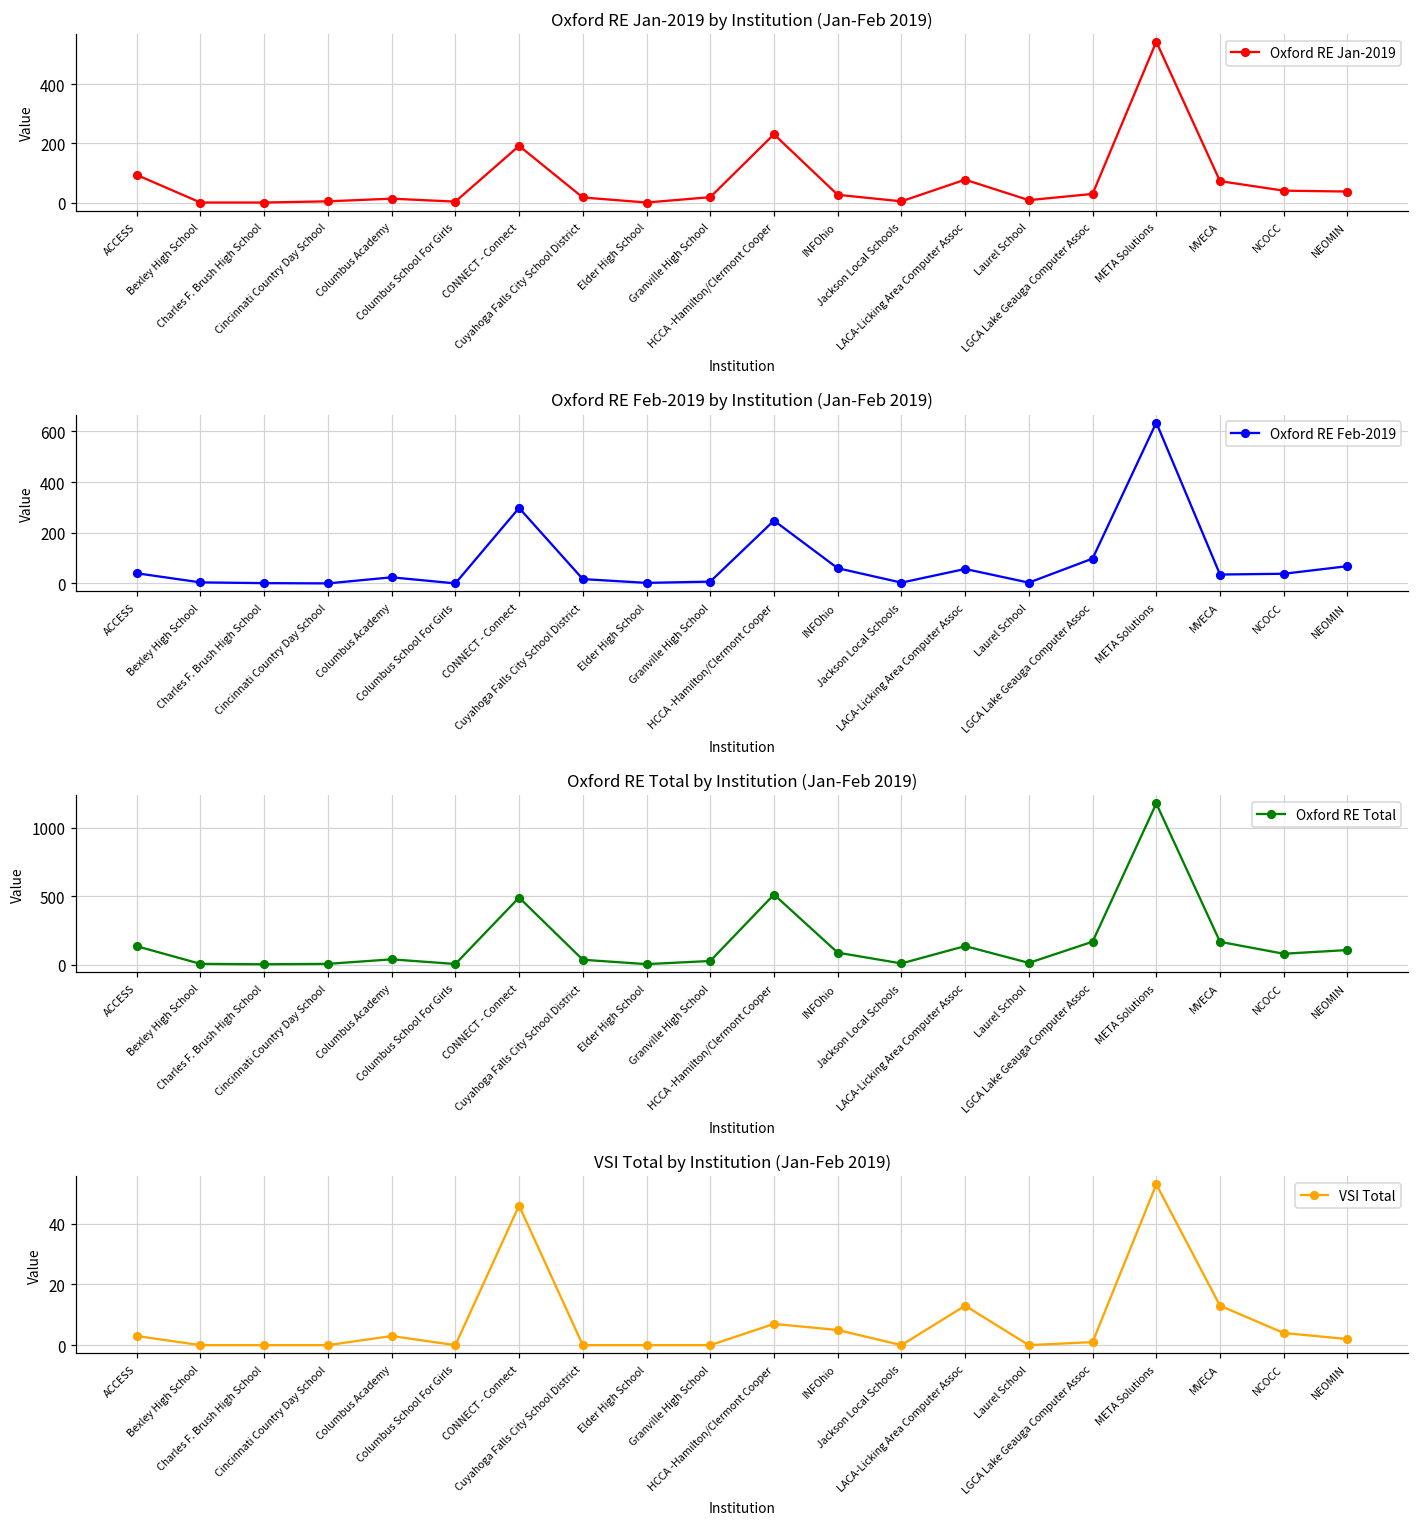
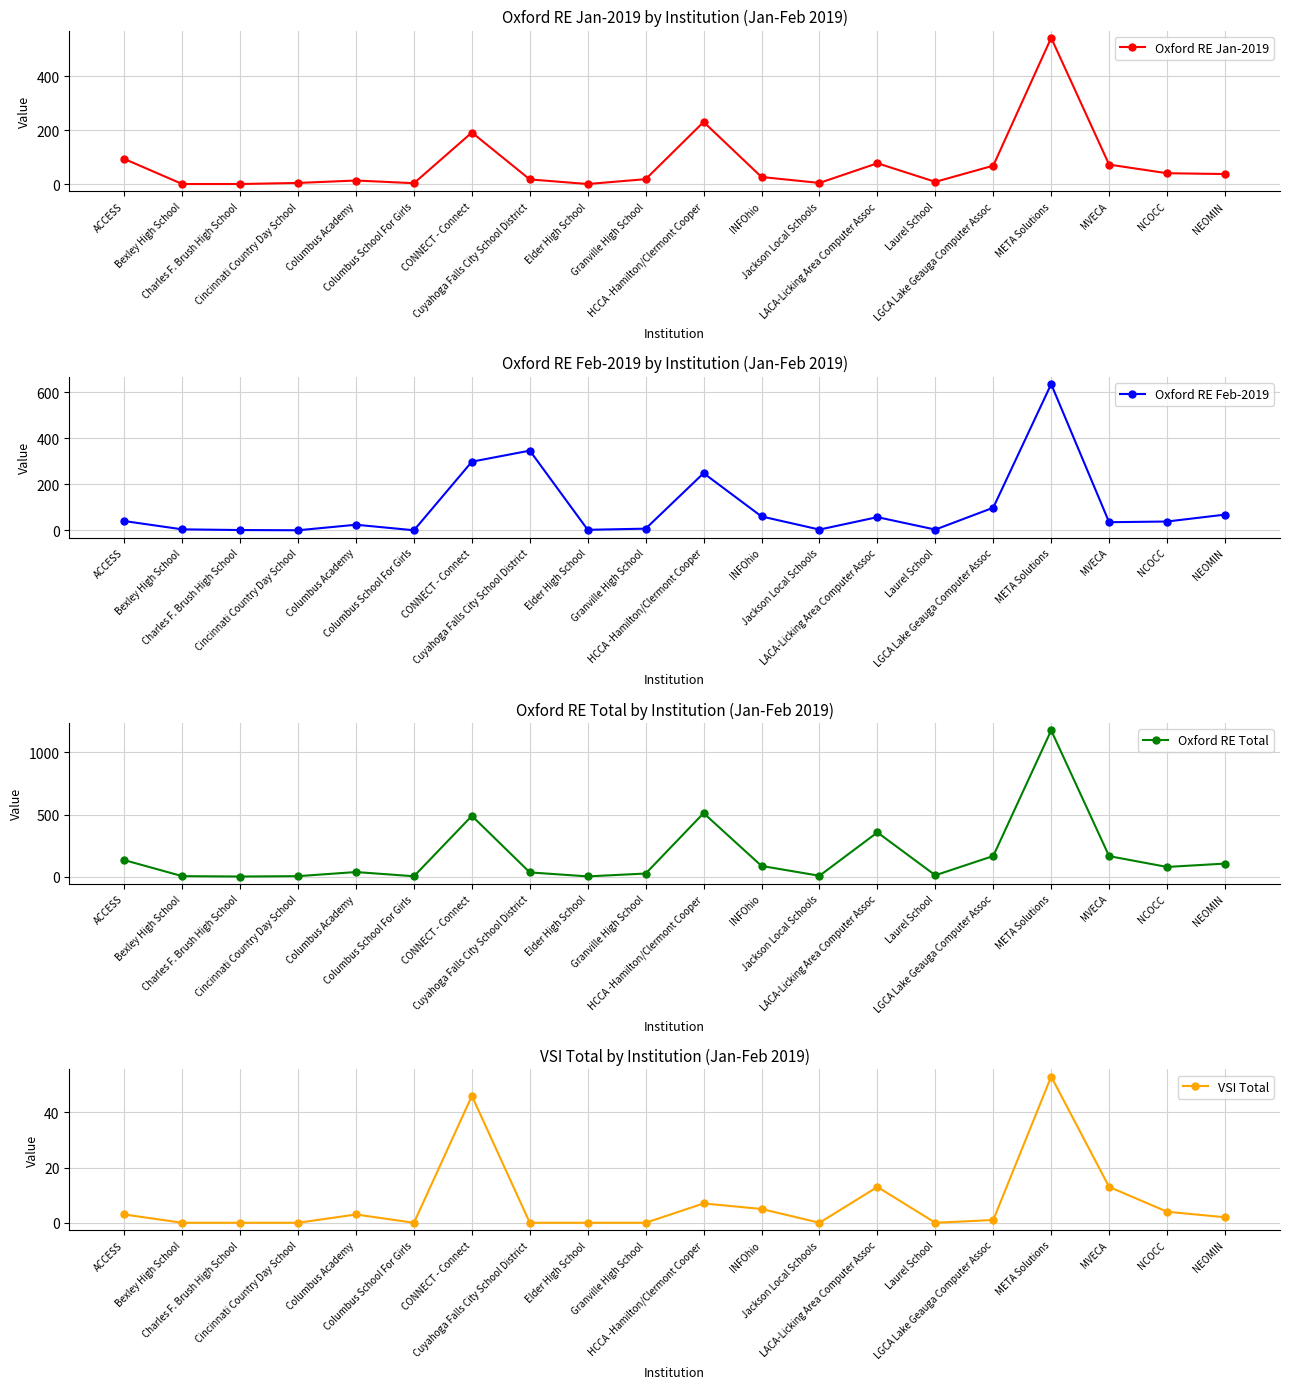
  {
    "Oxford RE Jan-2019 by Institution (Jan-Feb 2019)": {
      "ACCESS": 90,
      "Bexley High School": 0,
      "Charles F. Brush High School": 0,
      "Cincinnati Country Day School": 10,
      "Columbus Academy": 10,
      "Columbus School For Girls": 0,
      "CONNECT - Connect": 190,
      "Cuyahoga Falls City School District": 20,
      "Elder High School": 0,
      "Granville High School": 20,
      "HCCA -Hamilton/Clermont Cooper": 230,
      "INFOhio": 30,
      "Jackson Local Schools": 10,
      "LACA-Licking Area Computer Assoc": 80,
      "Laurel School": 10,
-     "LGCA Lake Geauga Computer Assoc": 30,
+     "LGCA Lake Geauga Computer Assoc": 70,
      "META Solutions": 540,
      "MVECA": 70,
      "NCOCC": 40,
      "NEOMIN": 40
    },
    "Oxford RE Feb-2019 by Institution (Jan-Feb 2019)": {
      "ACCESS": 40,
      "Bexley High School": 0,
      "Charles F. Brush High School": 0,
      "Cincinnati Country Day School": 0,
      "Columbus Academy": 20,
      "Columbus School For Girls": 0,
      "CONNECT - Connect": 300,
-     "Cuyahoga Falls City School District": 20,
+     "Cuyahoga Falls City School District": 350,
      "Elder High School": 0,
      "Granville High School": 10,
      "HCCA -Hamilton/Clermont Cooper": 250,
      "INFOhio": 60,
      "Jackson Local Schools": 0,
      "LACA-Licking Area Computer Assoc": 60,
      "Laurel School": 0,
      "LGCA Lake Geauga Computer Assoc": 100,
      "META Solutions": 640,
      "MVECA": 40,
      "NCOCC": 40,
      "NEOMIN": 70
    },
    "Oxford RE Total by Institution (Jan-Feb 2019)": {
      "ACCESS": 130,
      "Bexley High School": 10,
      "Charles F. Brush High School": 0,
      "Cincinnati Country Day School": 10,
      "Columbus Academy": 40,
      "Columbus School For Girls": 0,
      "CONNECT - Connect": 490,
      "Cuyahoga Falls City School District": 40,
      "Elder High School": 0,
      "Granville High School": 30,
      "HCCA -Hamilton/Clermont Cooper": 510,
      "INFOhio": 90,
      "Jackson Local Schools": 10,
-     "LACA-Licking Area Computer Assoc": 140,
+     "LACA-Licking Area Computer Assoc": 360,
      "Laurel School": 10,
      "LGCA Lake Geauga Computer Assoc": 170,
      "META Solutions": 1180,
      "MVECA": 170,
      "NCOCC": 80,
      "NEOMIN": 110
    },
    "VSI Total by Institution (Jan-Feb 2019)": {
      "ACCESS": 3,
      "Bexley High School": 0,
      "Charles F. Brush High School": 0,
      "Cincinnati Country Day School": 0,
      "Columbus Academy": 3,
      "Columbus School For Girls": 0,
      "CONNECT - Connect": 46,
      "Cuyahoga Falls City School District": 0,
      "Elder High School": 0,
      "Granville High School": 0,
      "HCCA -Hamilton/Clermont Cooper": 7,
      "INFOhio": 5,
      "Jackson Local Schools": 0,
      "LACA-Licking Area Computer Assoc": 13,
      "Laurel School": 0,
      "LGCA Lake Geauga Computer Assoc": 1,
      "META Solutions": 53,
      "MVECA": 13,
      "NCOCC": 4,
      "NEOMIN": 2
    }
  }
